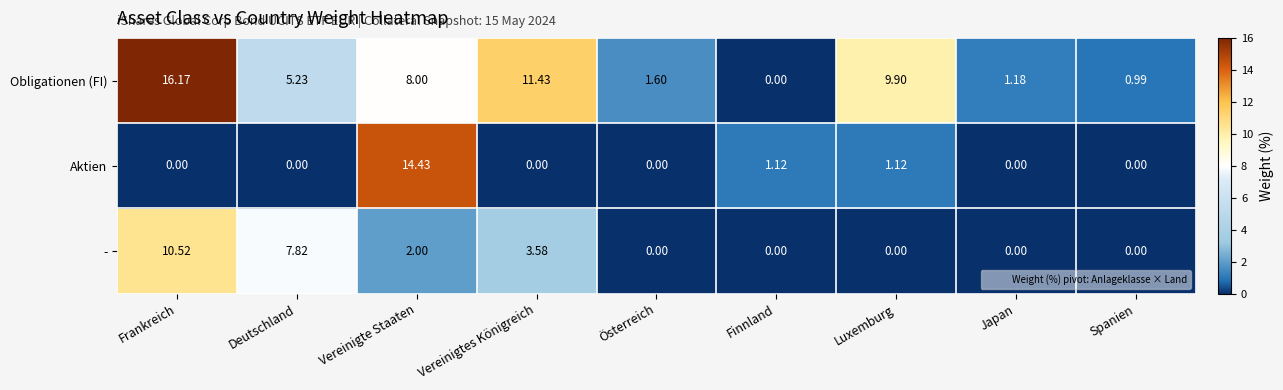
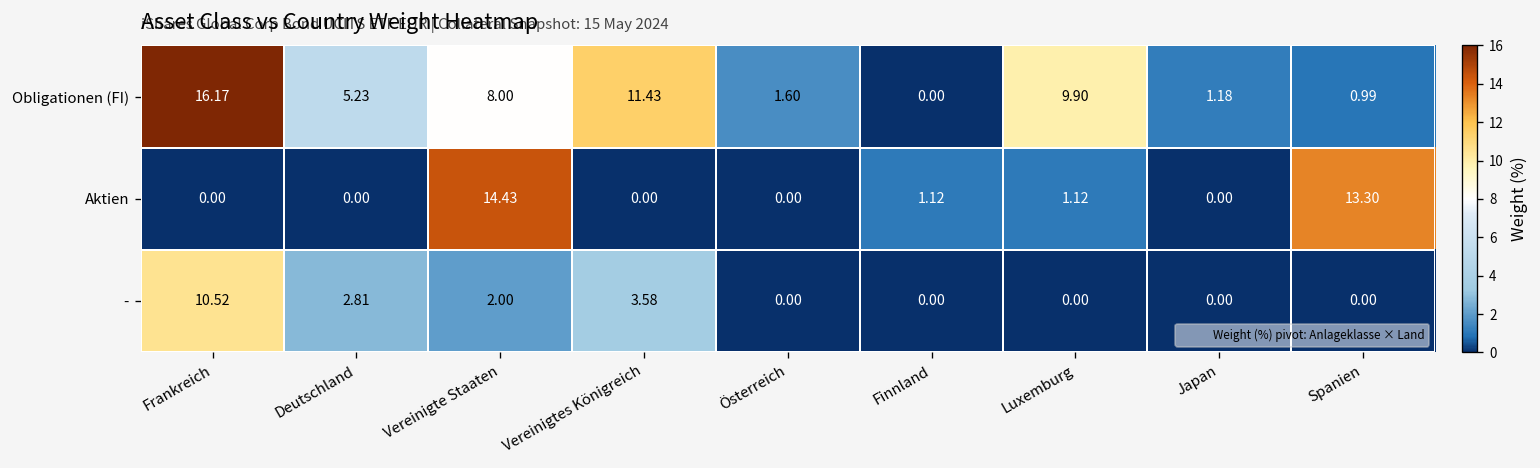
  {
    "Obligationen (FI)": {
      "Frankreich": 16.17,
      "Deutschland": 5.23,
      "Vereinigte Staaten": 8.00,
      "Vereinigtes Königreich": 11.43,
      "Österreich": 1.60,
      "Finnland": 0.00,
      "Luxemburg": 9.90,
      "Japan": 1.18,
      "Spanien": 0.99
    },
    "Aktien": {
      "Frankreich": 0.00,
      "Deutschland": 0.00,
      "Vereinigte Staaten": 14.43,
      "Vereinigtes Königreich": 0.00,
      "Österreich": 0.00,
      "Finnland": 1.12,
      "Luxemburg": 1.12,
      "Japan": 0.00,
-     "Spanien": 0.00
+     "Spanien": 13.30
    },
    "-": {
      "Frankreich": 10.52,
-     "Deutschland": 7.82,
+     "Deutschland": 2.81,
      "Vereinigte Staaten": 2.00,
      "Vereinigtes Königreich": 3.58,
      "Österreich": 0.00,
      "Finnland": 0.00,
      "Luxemburg": 0.00,
      "Japan": 0.00,
      "Spanien": 0.00
    }
  }
